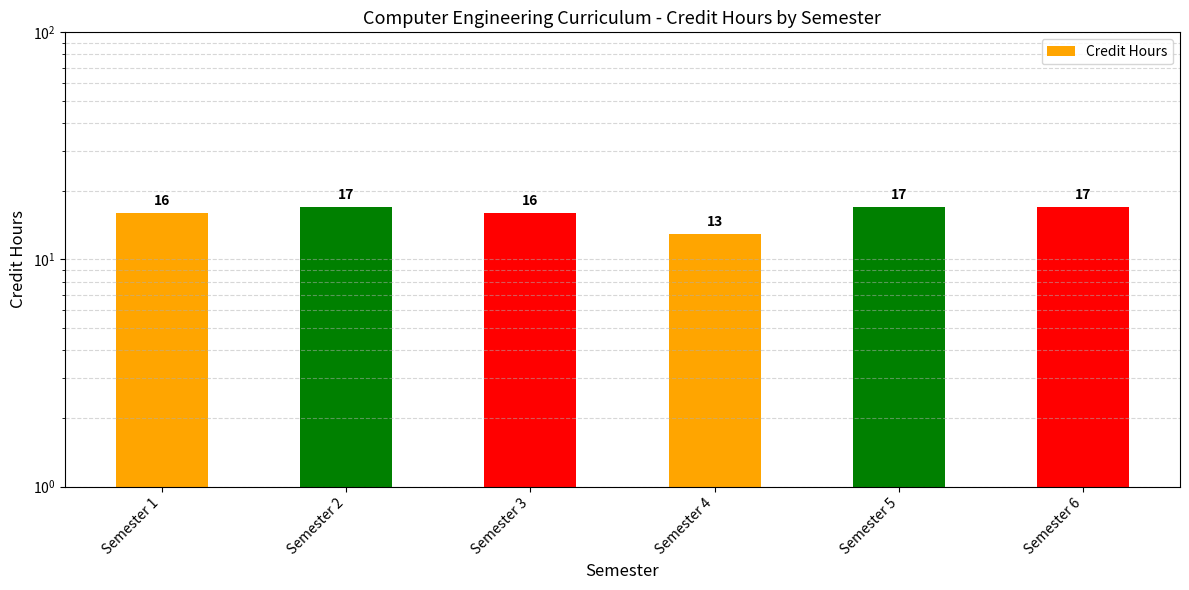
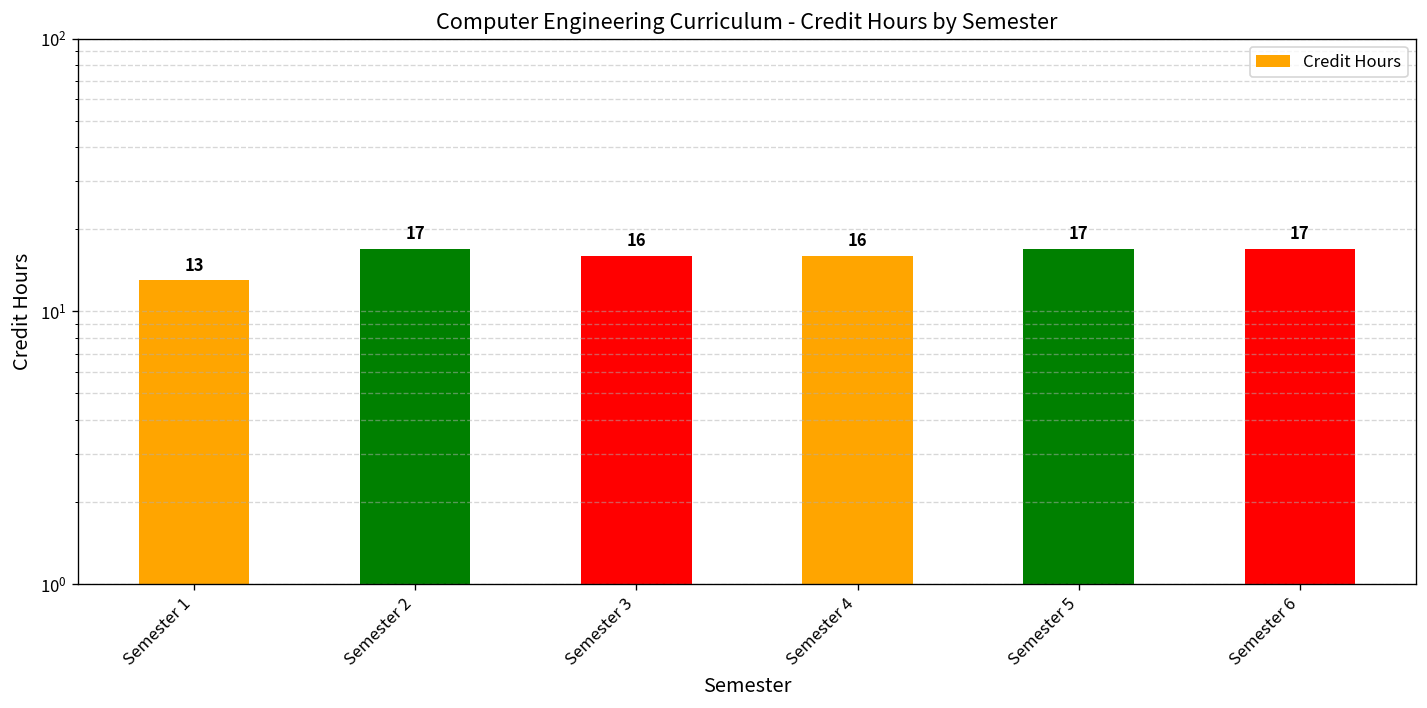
  {
-   "Semester 1": 16,
+   "Semester 1": 13,
    "Semester 2": 17,
    "Semester 3": 16,
-   "Semester 4": 13,
+   "Semester 4": 16,
    "Semester 5": 17,
    "Semester 6": 17
  }
